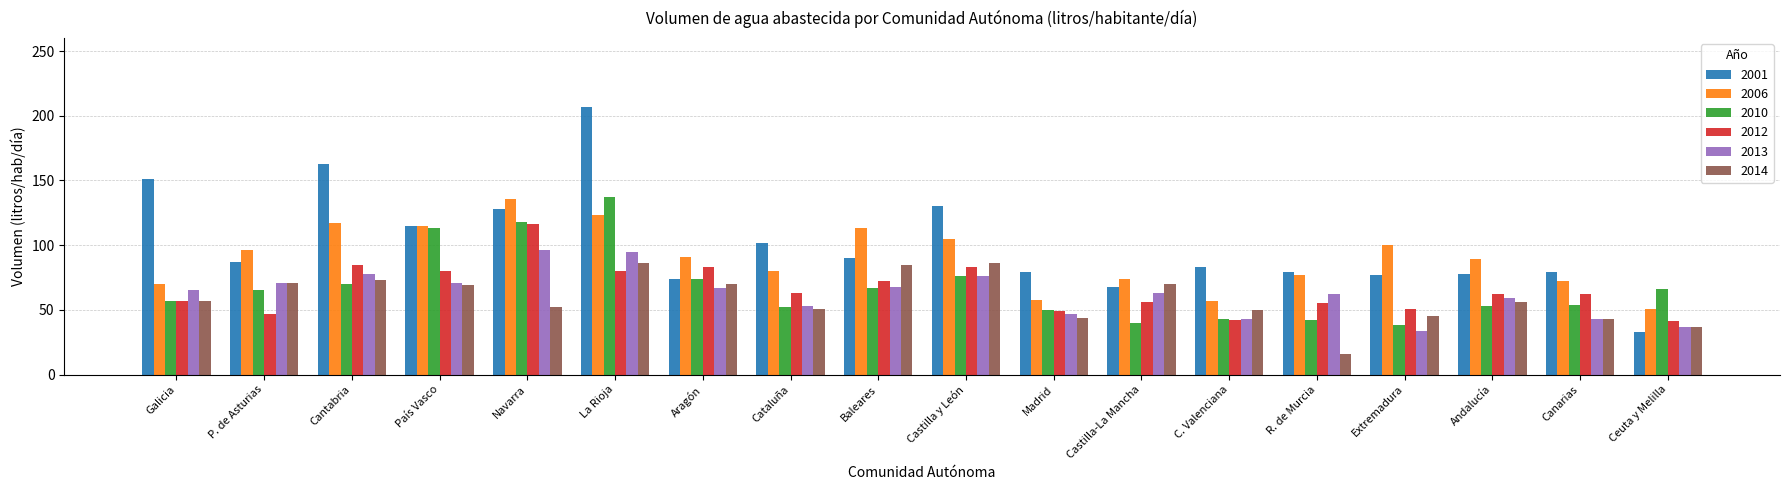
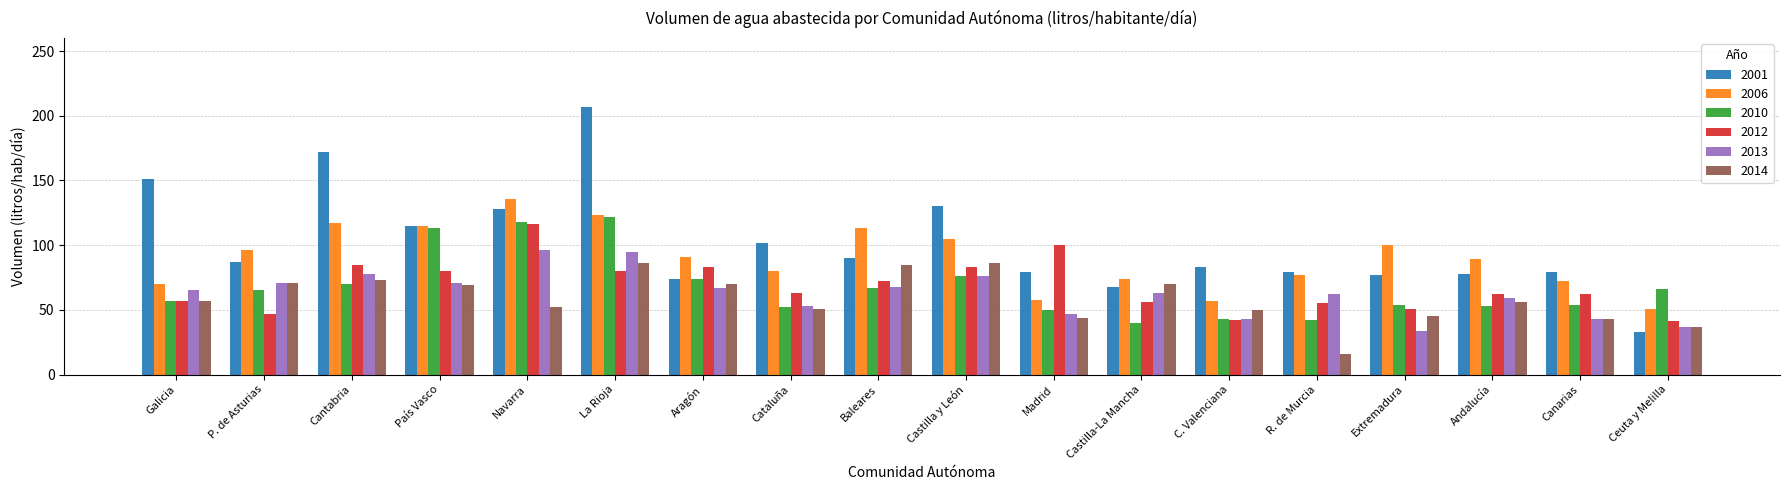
  {
    "2001": {
      "Galicia": 151,
      "P. de Asturias": 87,
-     "Cantabria": 163,
+     "Cantabria": 172,
      "País Vasco": 115,
      "Navarra": 128,
      "La Rioja": 207,
      "Aragón": 74,
      "Cataluña": 102,
      "Baleares": 90,
      "Castilla y León": 130,
      "Madrid": 79,
      "Castilla-La Mancha": 68,
      "C. Valenciana": 83,
      "R. de Murcia": 79,
      "Extremadura": 77,
      "Andalucía": 78,
      "Canarias": 79,
      "Ceuta y Melilla": 33
    },
    "2006": {
      "Galicia": 70,
      "P. de Asturias": 96,
      "Cantabria": 117,
      "País Vasco": 115,
      "Navarra": 136,
      "La Rioja": 123,
      "Aragón": 91,
      "Cataluña": 80,
      "Baleares": 113,
      "Castilla y León": 105,
      "Madrid": 58,
      "Castilla-La Mancha": 74,
      "C. Valenciana": 57,
      "R. de Murcia": 77,
      "Extremadura": 100,
      "Andalucía": 89,
      "Canarias": 72,
      "Ceuta y Melilla": 51
    },
    "2010": {
      "Galicia": 57,
      "P. de Asturias": 65,
      "Cantabria": 70,
      "País Vasco": 113,
      "Navarra": 118,
-     "La Rioja": 137,
+     "La Rioja": 122,
      "Aragón": 74,
      "Cataluña": 52,
      "Baleares": 67,
      "Castilla y León": 76,
      "Madrid": 50,
      "Castilla-La Mancha": 40,
      "C. Valenciana": 43,
      "R. de Murcia": 42,
-     "Extremadura": 38,
+     "Extremadura": 54,
      "Andalucía": 53,
      "Canarias": 54,
      "Ceuta y Melilla": 66
    },
    "2012": {
      "Galicia": 57,
      "P. de Asturias": 47,
      "Cantabria": 85,
      "País Vasco": 80,
      "Navarra": 116,
      "La Rioja": 80,
      "Aragón": 83,
      "Cataluña": 63,
      "Baleares": 72,
      "Castilla y León": 83,
-     "Madrid": 49,
+     "Madrid": 100,
      "Castilla-La Mancha": 56,
      "C. Valenciana": 42,
      "R. de Murcia": 55,
      "Extremadura": 51,
      "Andalucía": 62,
      "Canarias": 62,
      "Ceuta y Melilla": 41
    },
    "2013": {
      "Galicia": 65,
      "P. de Asturias": 71,
      "Cantabria": 78,
      "País Vasco": 71,
      "Navarra": 96,
      "La Rioja": 95,
      "Aragón": 67,
      "Cataluña": 53,
      "Baleares": 68,
      "Castilla y León": 76,
      "Madrid": 47,
      "Castilla-La Mancha": 63,
      "C. Valenciana": 43,
      "R. de Murcia": 62,
      "Extremadura": 34,
      "Andalucía": 59,
      "Canarias": 43,
      "Ceuta y Melilla": 37
    },
    "2014": {
      "Galicia": 57,
      "P. de Asturias": 71,
      "Cantabria": 73,
      "País Vasco": 69,
      "Navarra": 52,
      "La Rioja": 86,
      "Aragón": 70,
      "Cataluña": 51,
      "Baleares": 85,
      "Castilla y León": 86,
      "Madrid": 44,
      "Castilla-La Mancha": 70,
      "C. Valenciana": 50,
      "R. de Murcia": 16,
      "Extremadura": 45,
      "Andalucía": 56,
      "Canarias": 43,
      "Ceuta y Melilla": 37
    }
  }
